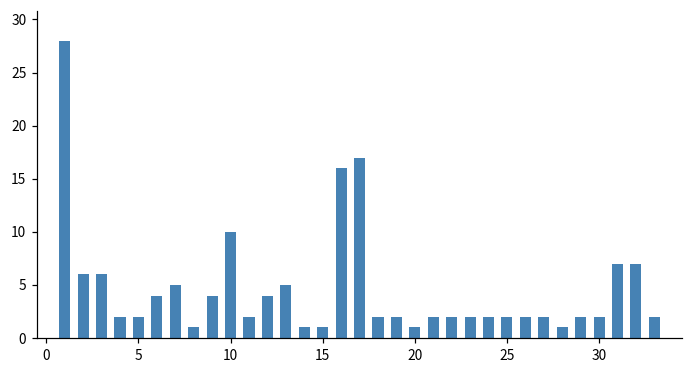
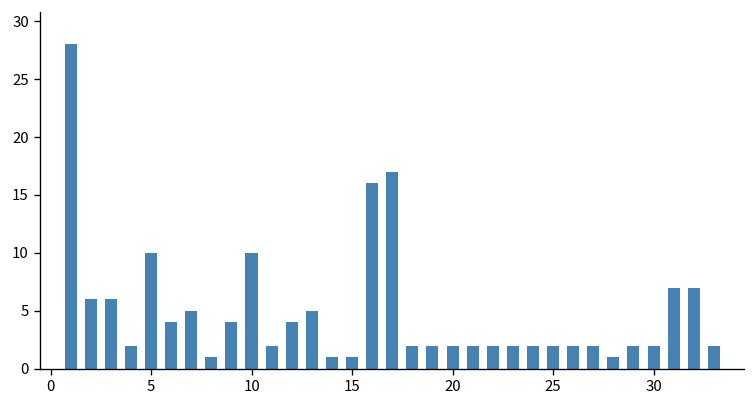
  {
    "0": 0,
-   "5": 2,
+   "5": 10,
    "10": 10,
    "15": 1,
-   "20": 1,
+   "20": 2,
    "25": 2,
    "30": 2
  }
